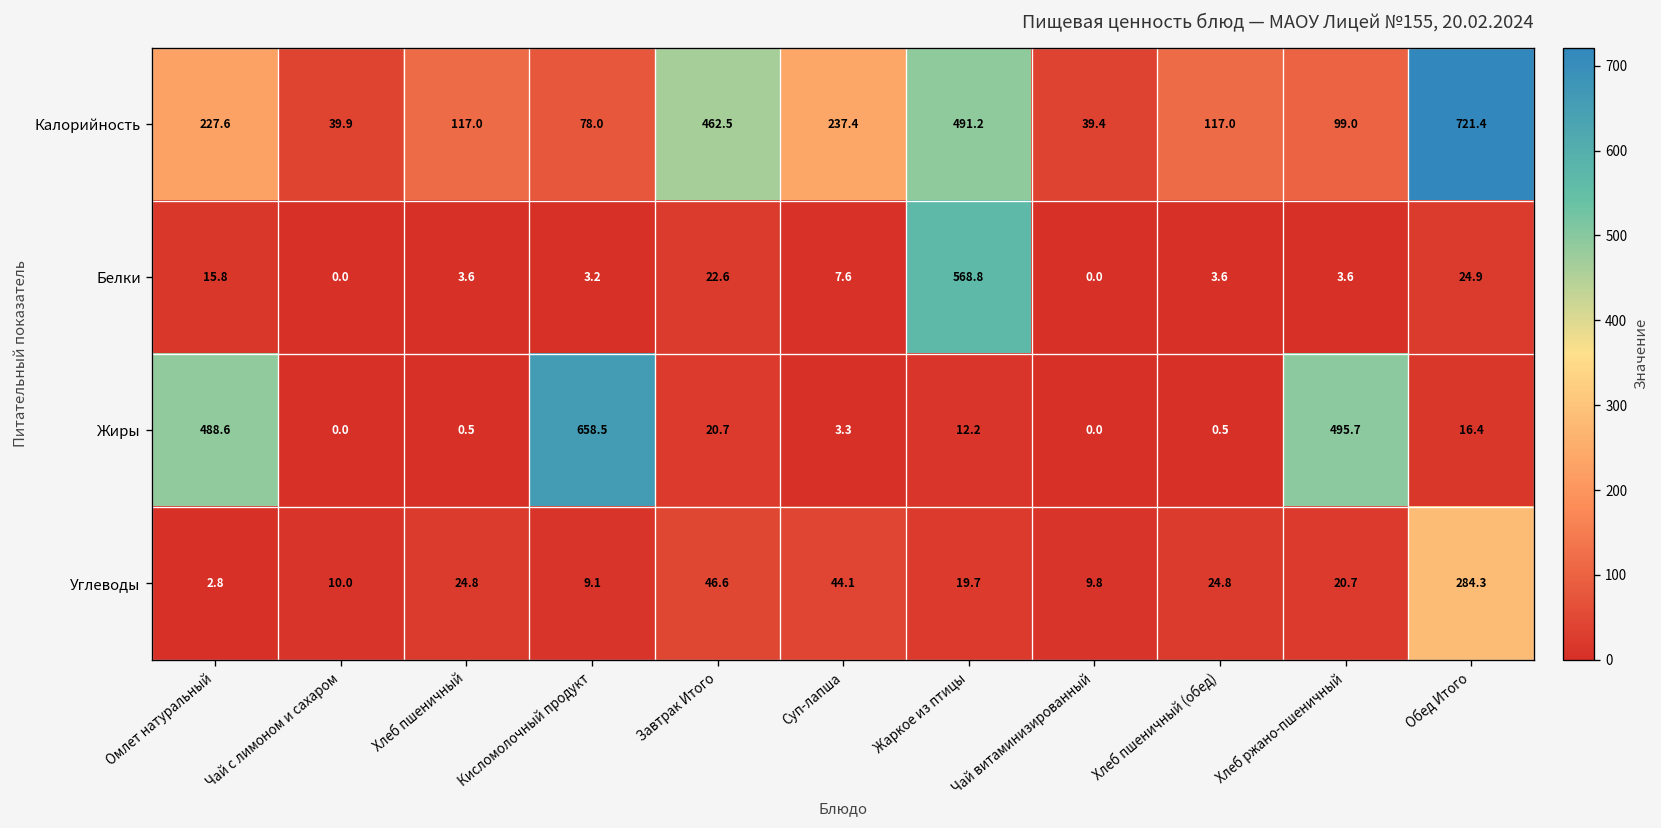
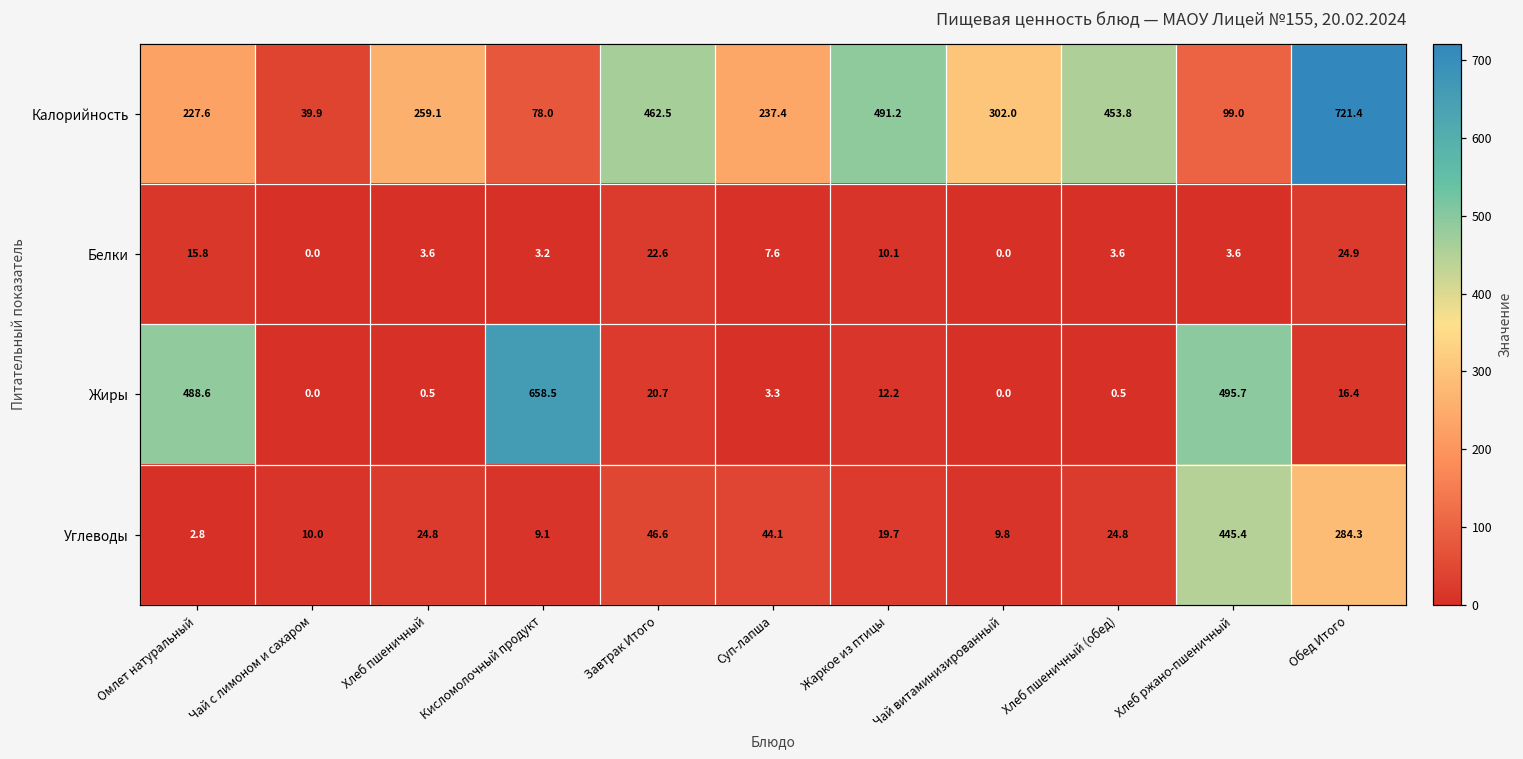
  {
    "Калорийность": {
      "Омлет натуральный": 227.6,
      "Чай с лимоном и сахаром": 39.9,
-     "Хлеб пшеничный": 117.0,
+     "Хлеб пшеничный": 259.1,
      "Кисломолочный продукт": 78.0,
      "Завтрак Итого": 462.5,
      "Суп-лапша": 237.4,
      "Жаркое из птицы": 491.2,
-     "Чай витаминизированный": 39.4,
-     "Хлеб пшеничный (обед)": 117.0,
+     "Чай витаминизированный": 302.0,
+     "Хлеб пшеничный (обед)": 453.8,
      "Хлеб ржано-пшеничный": 99.0,
      "Обед Итого": 721.4
    },
    "Белки": {
      "Омлет натуральный": 15.8,
      "Чай с лимоном и сахаром": 0.0,
      "Хлеб пшеничный": 3.6,
      "Кисломолочный продукт": 3.2,
      "Завтрак Итого": 22.6,
      "Суп-лапша": 7.6,
-     "Жаркое из птицы": 568.8,
+     "Жаркое из птицы": 10.1,
      "Чай витаминизированный": 0.0,
      "Хлеб пшеничный (обед)": 3.6,
      "Хлеб ржано-пшеничный": 3.6,
      "Обед Итого": 24.9
    },
    "Жиры": {
      "Омлет натуральный": 488.6,
      "Чай с лимоном и сахаром": 0.0,
      "Хлеб пшеничный": 0.5,
      "Кисломолочный продукт": 658.5,
      "Завтрак Итого": 20.7,
      "Суп-лапша": 3.3,
      "Жаркое из птицы": 12.2,
      "Чай витаминизированный": 0.0,
      "Хлеб пшеничный (обед)": 0.5,
      "Хлеб ржано-пшеничный": 495.7,
      "Обед Итого": 16.4
    },
    "Углеводы": {
      "Омлет натуральный": 2.8,
      "Чай с лимоном и сахаром": 10.0,
      "Хлеб пшеничный": 24.8,
      "Кисломолочный продукт": 9.1,
      "Завтрак Итого": 46.6,
      "Суп-лапша": 44.1,
      "Жаркое из птицы": 19.7,
      "Чай витаминизированный": 9.8,
      "Хлеб пшеничный (обед)": 24.8,
-     "Хлеб ржано-пшеничный": 20.7,
+     "Хлеб ржано-пшеничный": 445.4,
      "Обед Итого": 284.3
    }
  }
